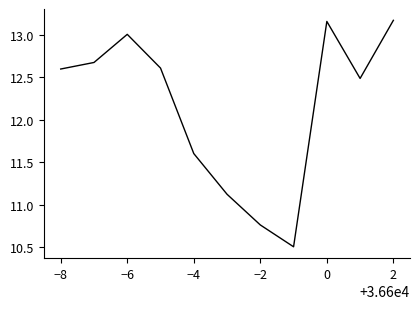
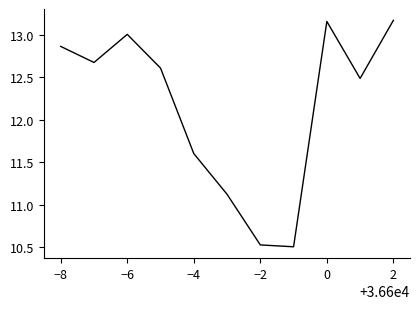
  {
-   "−8": 12.6,
+   "−8": 12.9,
    "−6": 13.0,
    "−4": 11.6,
-   "−2": 10.8,
+   "−2": 10.5,
    "0": 13.2,
    "2": 13.2
  }
